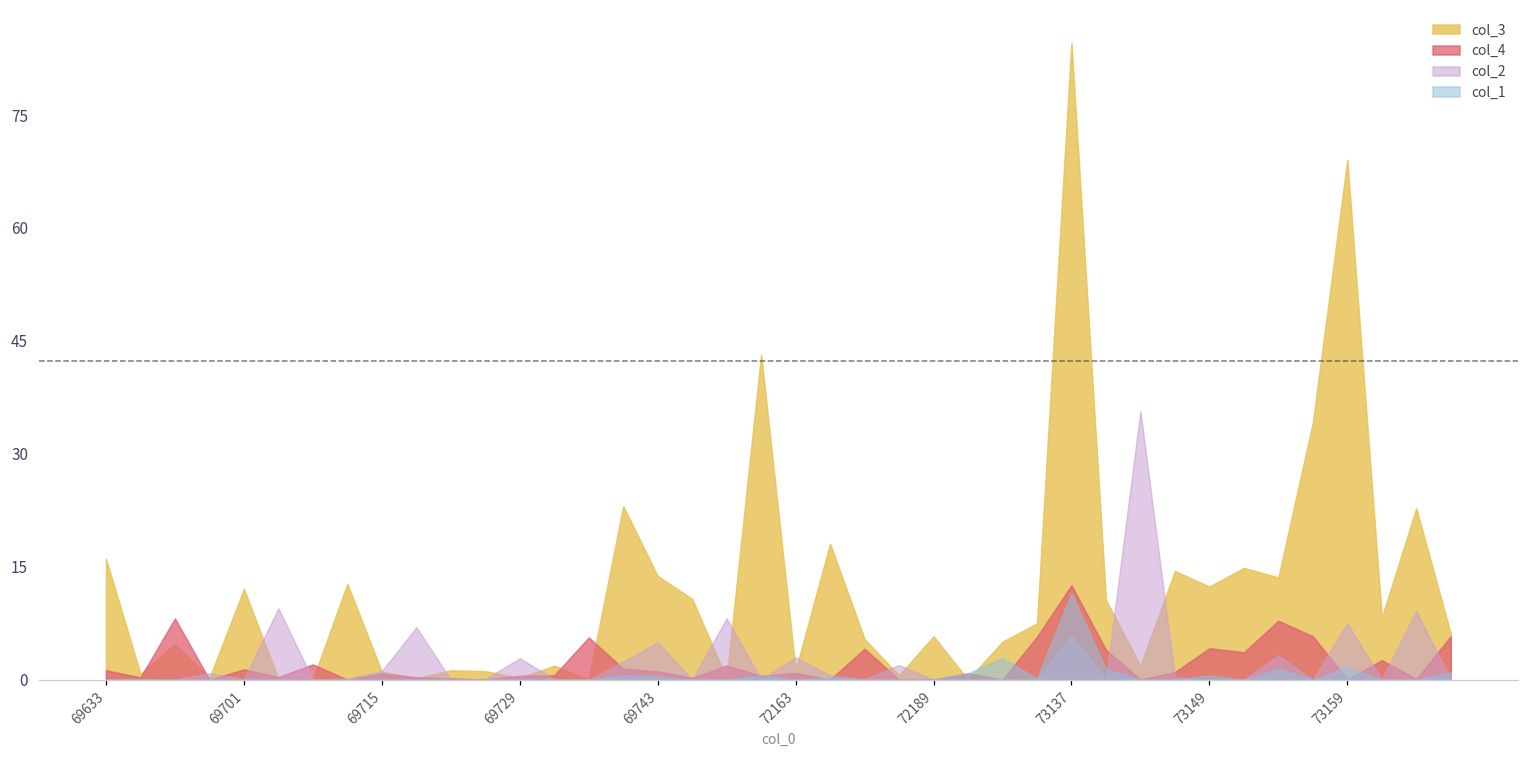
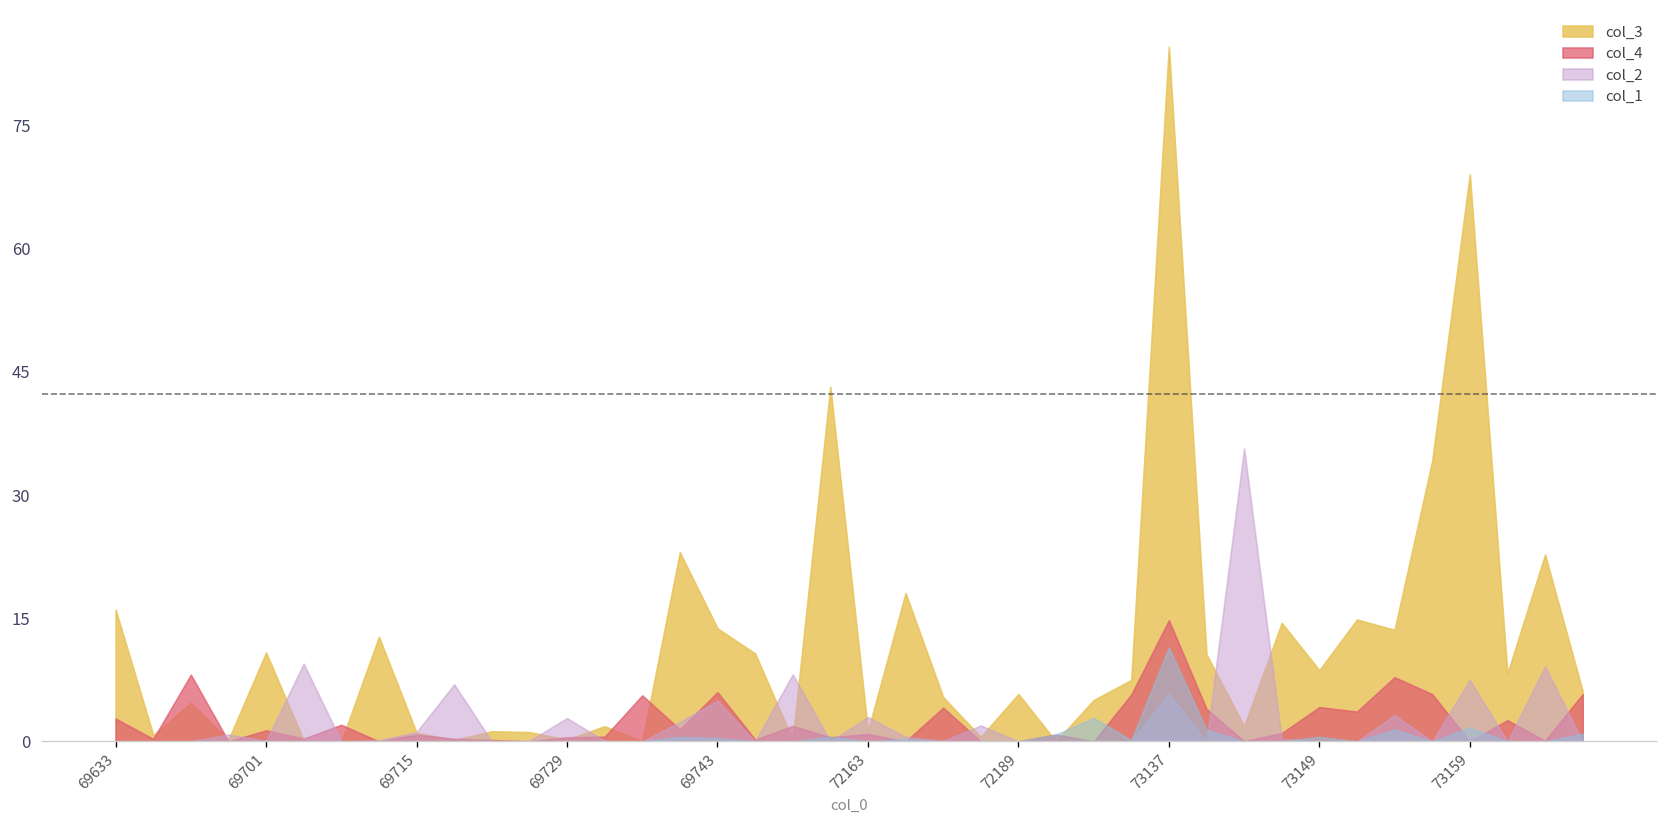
  {
    "col_3": {
      "69633": 16,
-     "69701": 12,
+     "69701": 11,
      "69743": 14,
      "72189": 6,
      "73137": 85,
-     "73149": 12,
+     "73149": 9,
      "73159": 69
    },
    "col_4": {
-     "69633": 1,
+     "69633": 3,
      "69701": 1,
-     "69743": 1,
-     "73137": 13,
+     "69743": 6,
+     "73137": 15,
      "73149": 4,
      "73159": 0
    }
  }
